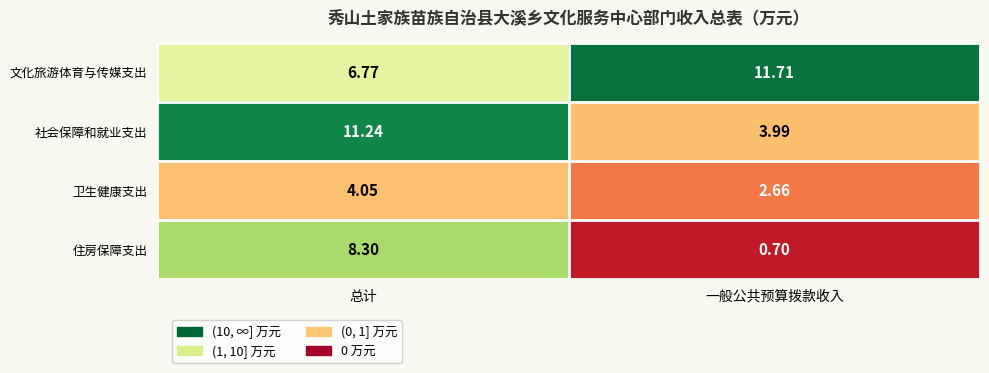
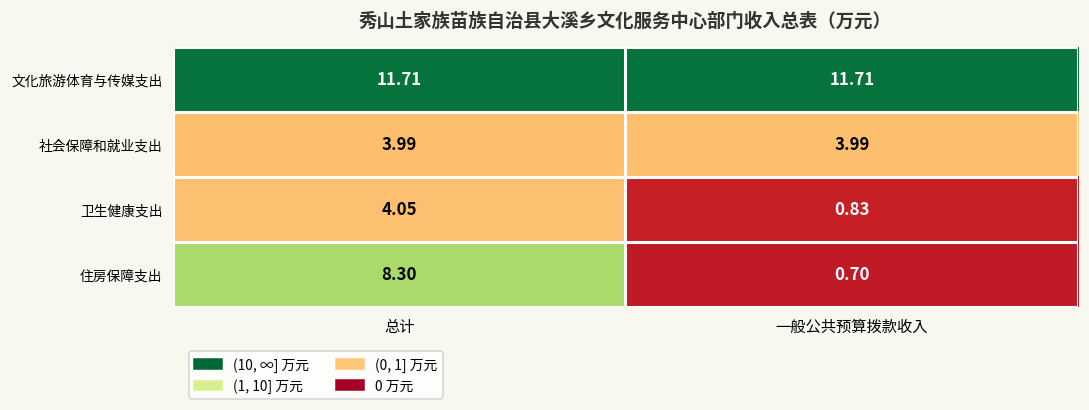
  {
    "文化旅游体育与传媒支出": {
-     "总计": 6.77,
+     "总计": 11.71,
      "一般公共预算拨款收入": 11.71
    },
    "社会保障和就业支出": {
-     "总计": 11.24,
+     "总计": 3.99,
      "一般公共预算拨款收入": 3.99
    },
    "卫生健康支出": {
      "总计": 4.05,
-     "一般公共预算拨款收入": 2.66
+     "一般公共预算拨款收入": 0.83
    },
    "住房保障支出": {
      "总计": 8.30,
      "一般公共预算拨款收入": 0.70
    }
  }
